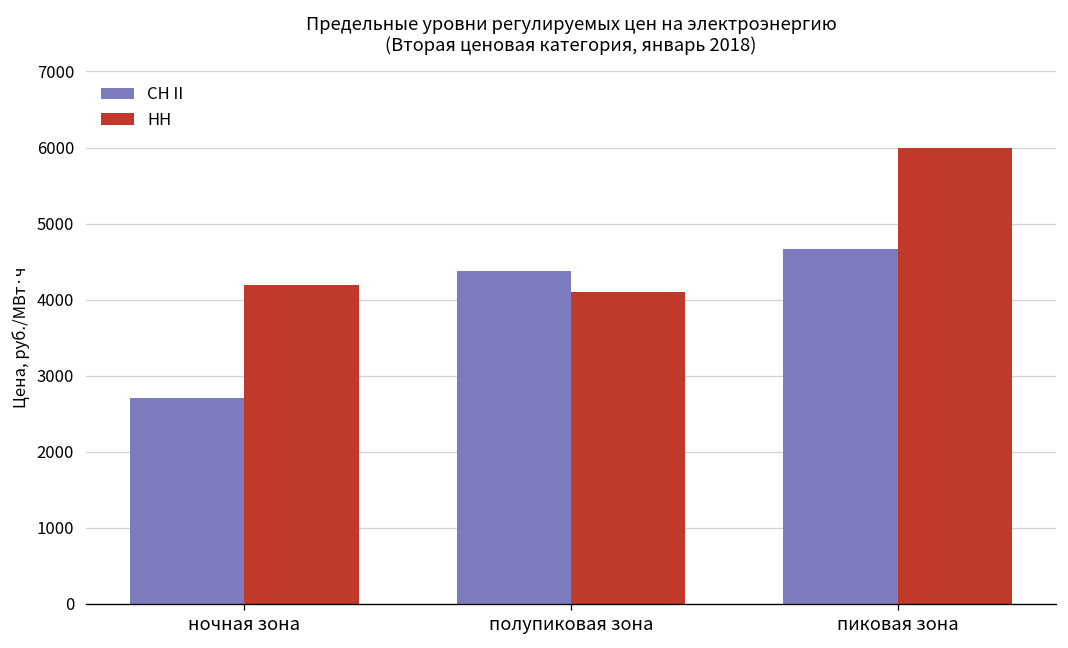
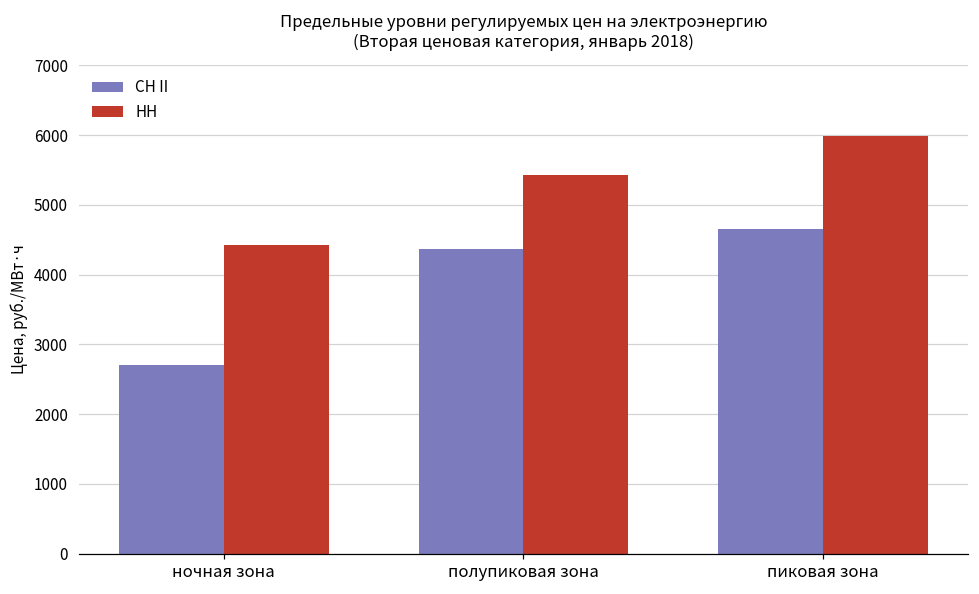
  {
    "СН II": {
      "ночная зона": 2700,
      "полупиковая зона": 4400,
      "пиковая зона": 4700
    },
    "НН": {
-     "ночная зона": 4200,
-     "полупиковая зона": 4100,
+     "ночная зона": 4400,
+     "полупиковая зона": 5400,
      "пиковая зона": 6000
    }
  }
